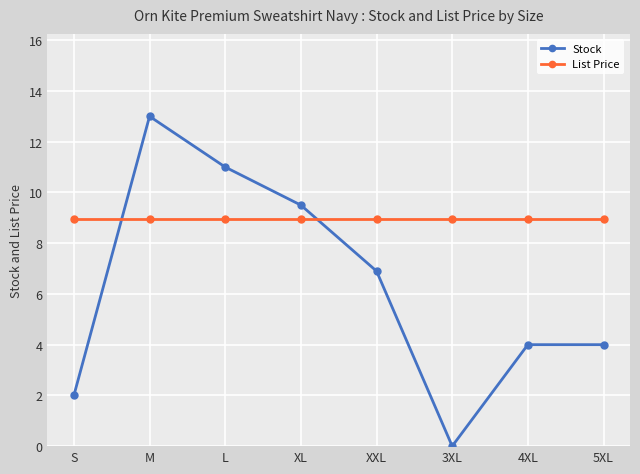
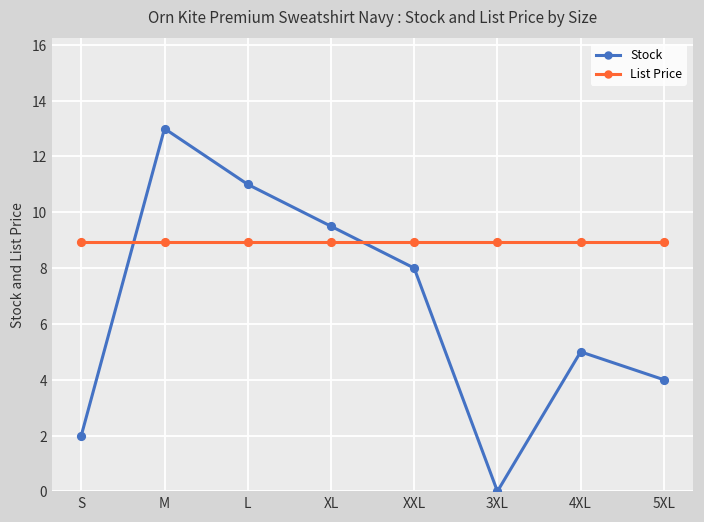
  {
    "Stock": {
      "S": 2.0,
      "M": 13.0,
      "L": 11.0,
      "XL": 9.5,
-     "XXL": 6.9,
+     "XXL": 8.0,
      "3XL": 0.0,
-     "4XL": 4,
+     "4XL": 5,
      "5XL": 4.0
    },
    "List Price": {
      "S": 9.0,
      "M": 9.0,
      "L": 9.0,
      "XL": 9.0,
      "XXL": 9.0,
      "3XL": 9.0,
      "4XL": 9.0,
      "5XL": 9.0
    }
  }
